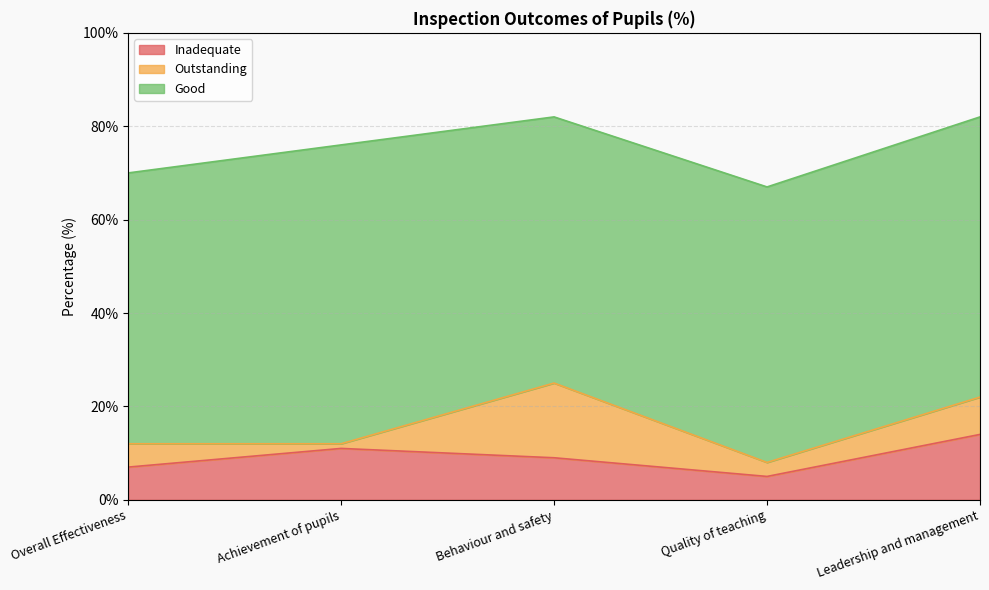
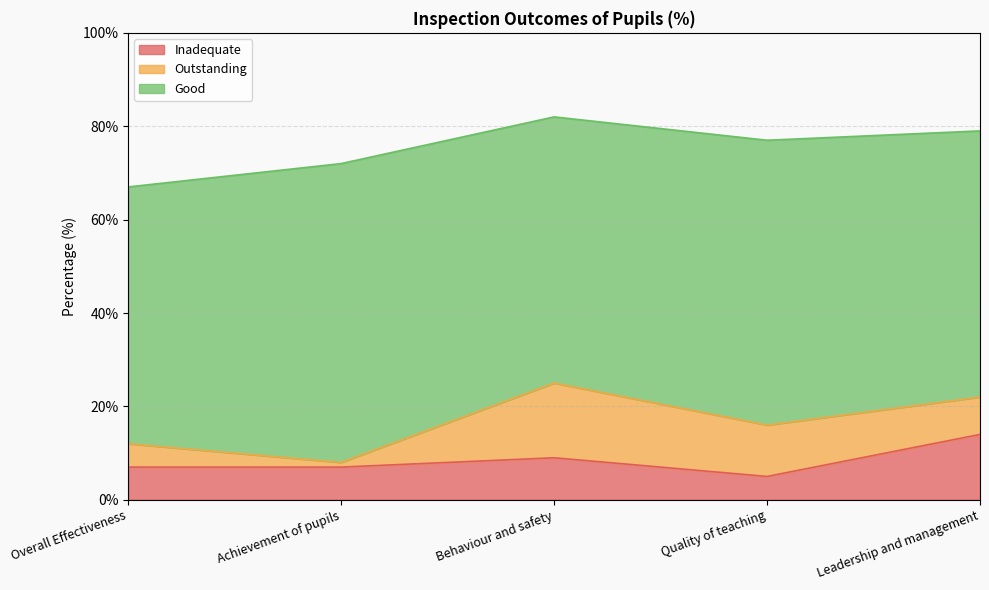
  {
    "Inadequate": {
      "Overall Effectiveness": "7%",
-     "Achievement of pupils": "11%",
+     "Achievement of pupils": "7%",
      "Behaviour and safety": "9%",
      "Quality of teaching": "5%",
      "Leadership and management": "14%"
    },
    "Outstanding": {
      "Overall Effectiveness": "5%",
      "Achievement of pupils": "1%",
      "Behaviour and safety": "16%",
-     "Quality of teaching": "3%",
+     "Quality of teaching": "11%",
      "Leadership and management": "8%"
    },
    "Good": {
-     "Overall Effectiveness": "58%",
+     "Overall Effectiveness": "55%",
      "Achievement of pupils": "64%",
      "Behaviour and safety": "57%",
-     "Quality of teaching": "59%",
-     "Leadership and management": "60%"
+     "Quality of teaching": "61%",
+     "Leadership and management": "57%"
    }
  }
